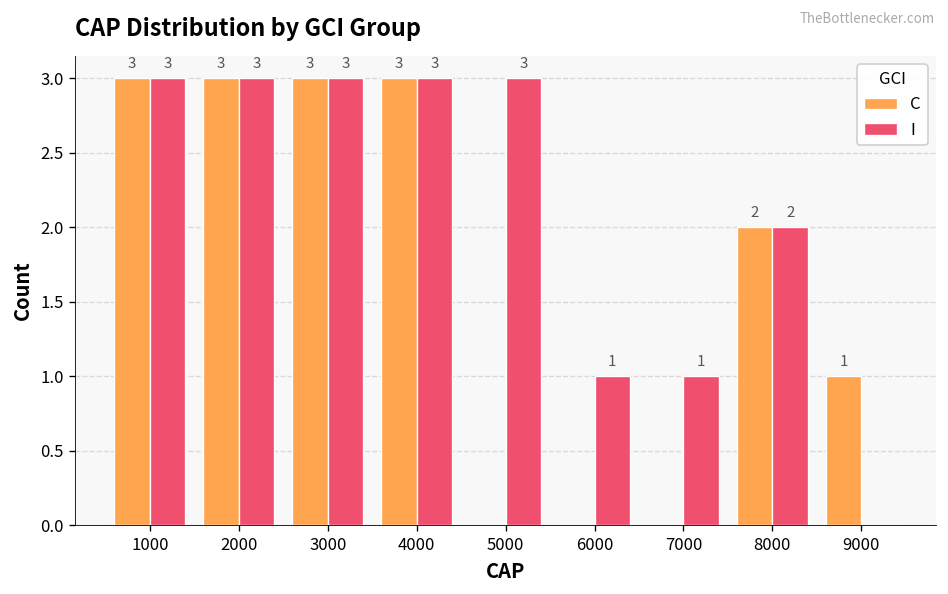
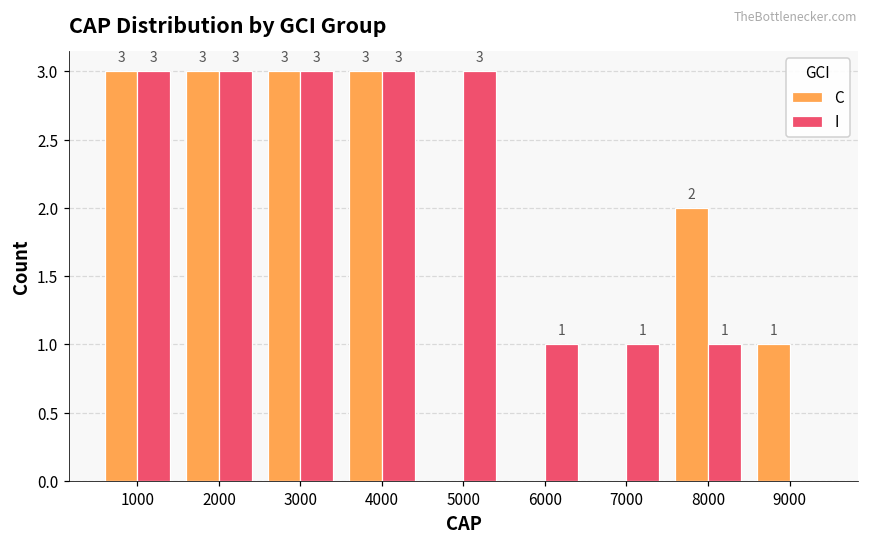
  {
    "C": {
      "1000": 3,
      "2000": 3,
      "3000": 3,
      "4000": 3,
      "8000": 2,
      "9000": 1
    },
    "I": {
      "1000": 3,
      "2000": 3,
      "3000": 3,
      "4000": 3,
      "5000": 3,
      "6000": 1,
      "7000": 1,
-     "8000": 2
+     "8000": 1
    }
  }
